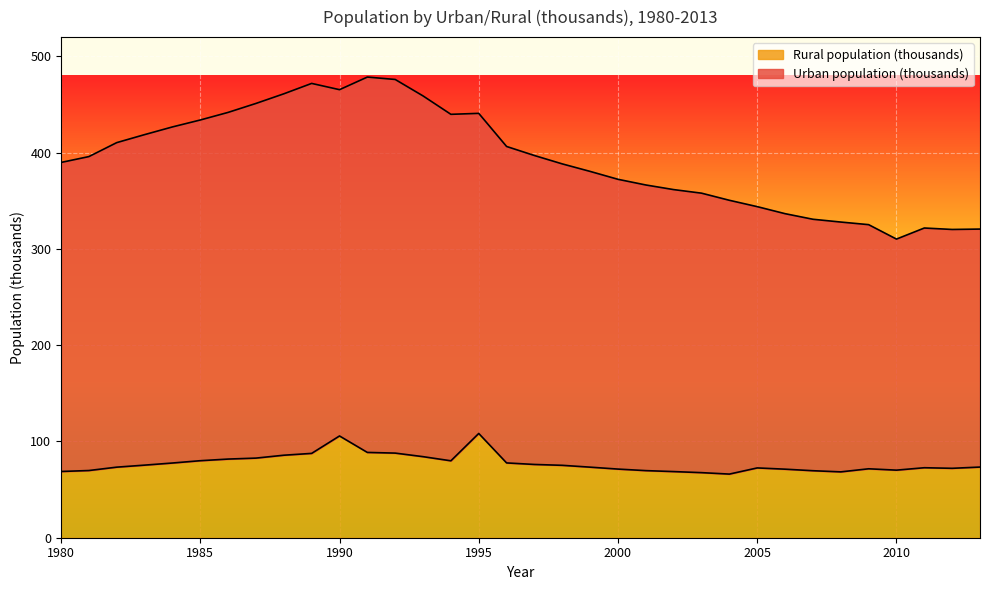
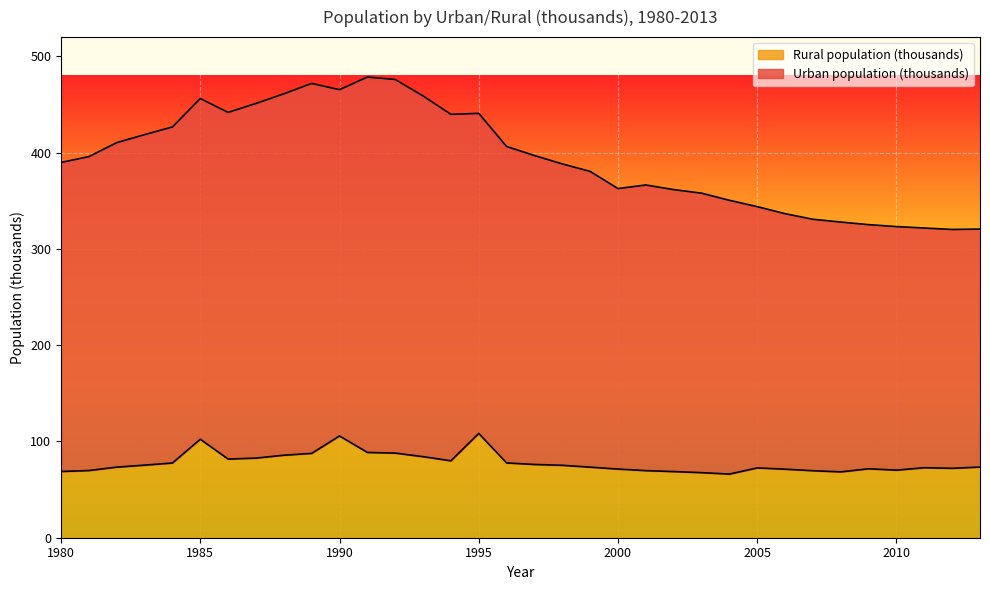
  {
    "Rural population (thousands)": {
      "1980": 70,
-     "1985": 80,
+     "1985": 100,
      "1990": 110,
      "1995": 110,
      "2000": 70,
      "2005": 70,
      "2010": 70
    },
    "Urban population (thousands)": {
      "1980": 320,
      "1985": 350,
      "1990": 360,
      "1995": 330,
-     "2000": 300,
+     "2000": 290,
      "2005": 270,
-     "2010": 240
+     "2010": 250
    }
  }
